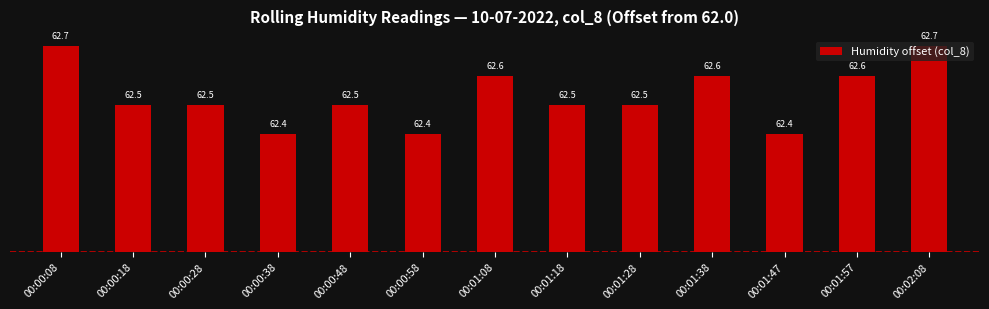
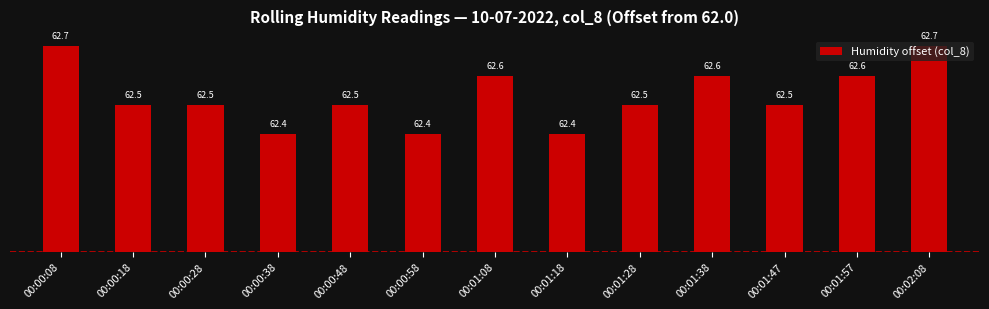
  {
-   "00:01:18": 62.5,
-   "00:01:47": 62.4
+   "00:01:18": 62.4,
+   "00:01:47": 62.5
  }
